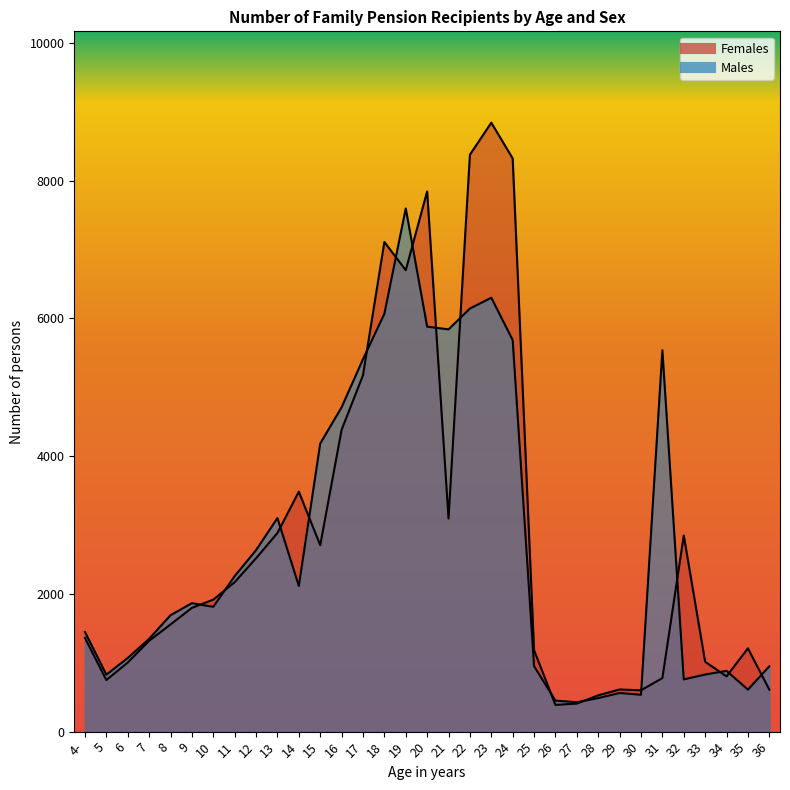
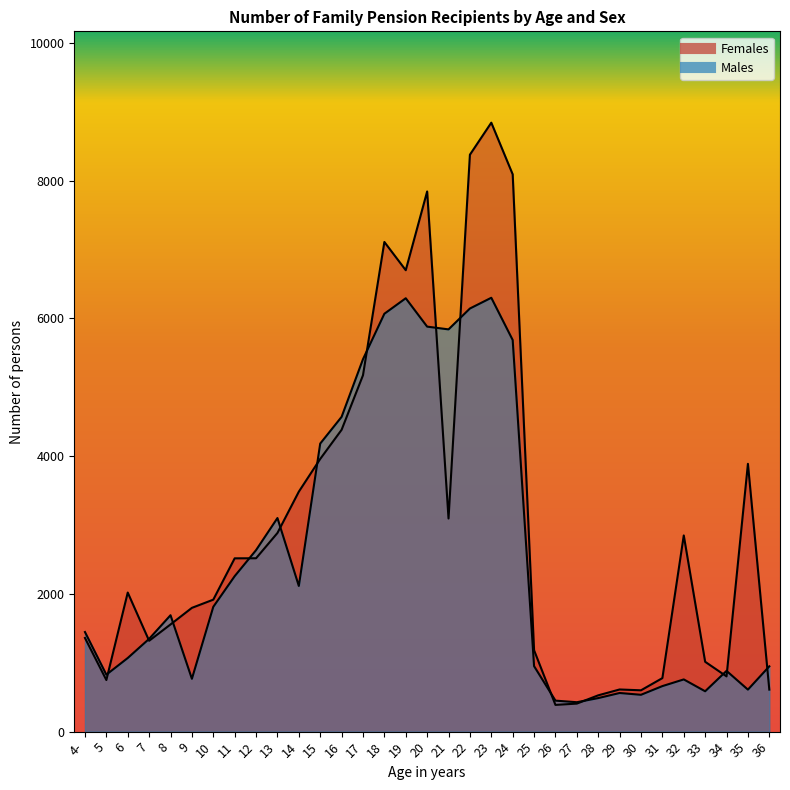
  {
    "Females": {
      "4-": 1400,
      "5": 700,
-     "6": 1000,
+     "6": 2000,
      "8": 1600,
      "9": 1800,
      "10": 1900,
-     "11": 2200,
+     "11": 2500,
      "12": 2500,
      "13": 2900,
      "14": 3500,
-     "15": 2700,
+     "15": 4000,
      "16": 4400,
      "17": 5200,
      "18": 7100,
      "19": 6700,
      "20": 7800,
      "21": 3100,
      "22": 8400,
      "23": 8800,
-     "24": 8300,
+     "24": 8100,
      "25": 1200,
      "26": 400,
      "28": 500,
      "29": 600,
      "30": 600,
      "31": 800,
      "32": 2800,
      "33": 1000,
      "34": 800,
-     "35": 1200,
+     "35": 3900,
      "36": 600
    },
    "Males": {
      "4-": 1400,
      "5": 800,
      "6": 1100,
      "8": 1700,
-     "9": 1900,
+     "9": 800,
      "10": 1800,
      "11": 2300,
      "12": 2600,
      "13": 3100,
      "14": 2100,
      "15": 4200,
-     "16": 4700,
+     "16": 4600,
      "17": 5400,
      "18": 6100,
-     "19": 7600,
+     "19": 6300,
      "20": 5900,
      "21": 5800,
      "22": 6100,
      "23": 6300,
      "24": 5700,
      "25": 1000,
      "26": 500,
      "28": 500,
      "29": 600,
      "30": 500,
-     "31": 5500,
+     "31": 700,
      "32": 800,
-     "33": 800,
+     "33": 600,
      "34": 900,
      "35": 600,
      "36": 900
    }
  }
